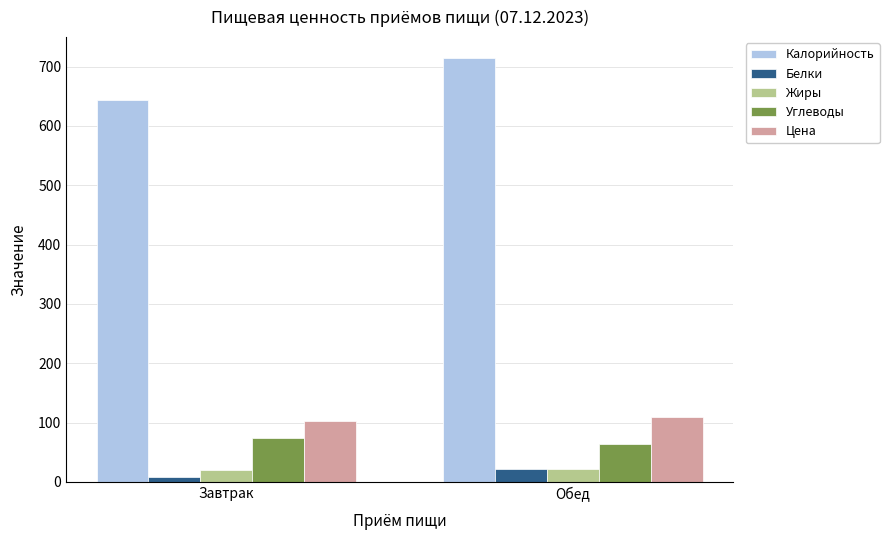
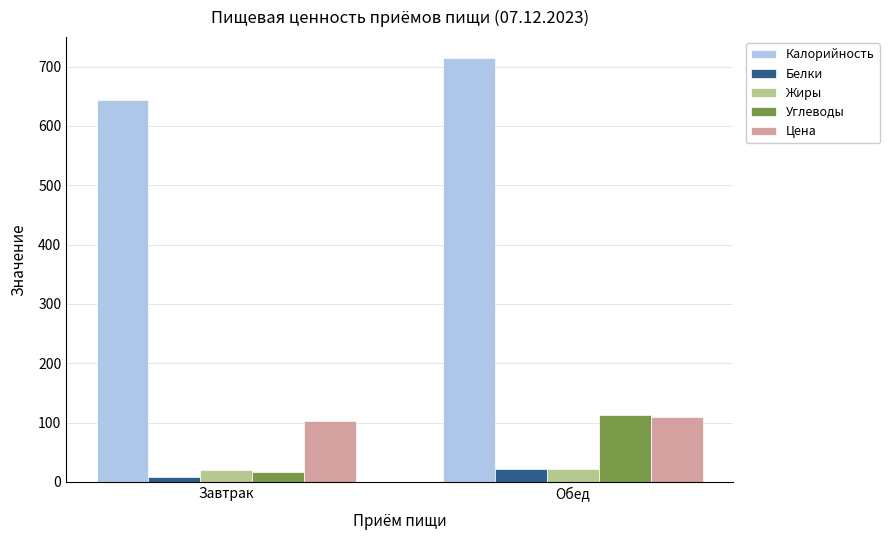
  {
    "Калорийность": {
      "Завтрак": 640,
      "Обед": 710
    },
    "Белки": {
      "Завтрак": 10,
      "Обед": 20
    },
    "Углеводы": {
-     "Завтрак": 70,
-     "Обед": 60
+     "Завтрак": 20,
+     "Обед": 110
    }
  }
